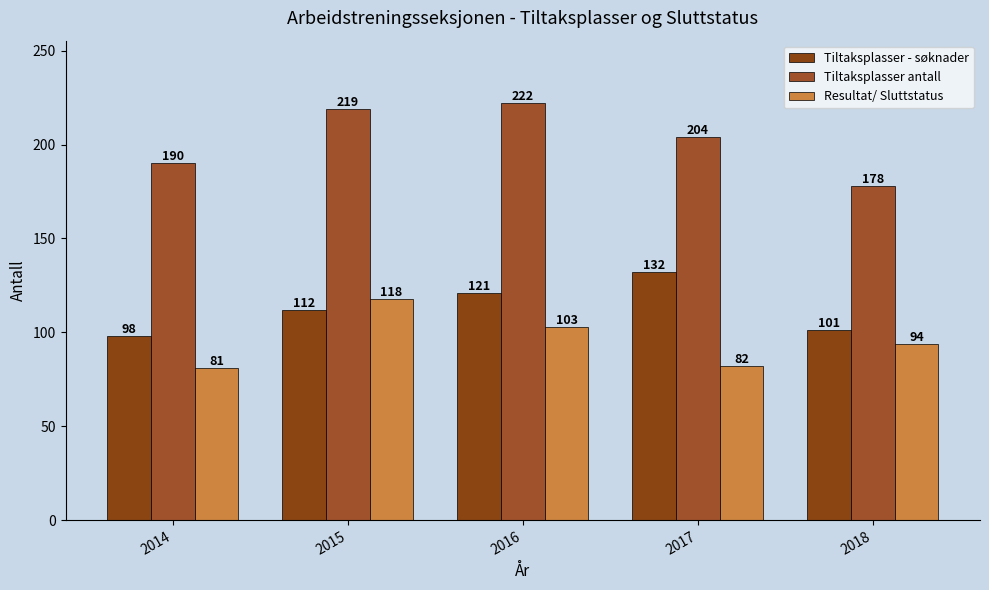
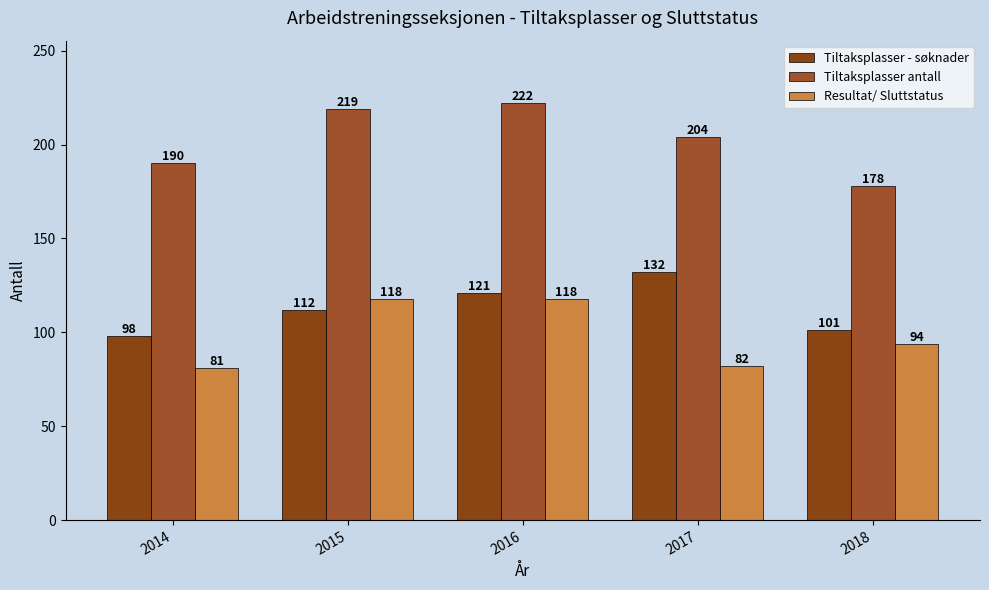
  {
    "Resultat/ Sluttstatus": {
      "2014": 81,
      "2015": 118,
-     "2016": 103,
+     "2016": 118,
      "2017": 82,
      "2018": 94
    }
  }
